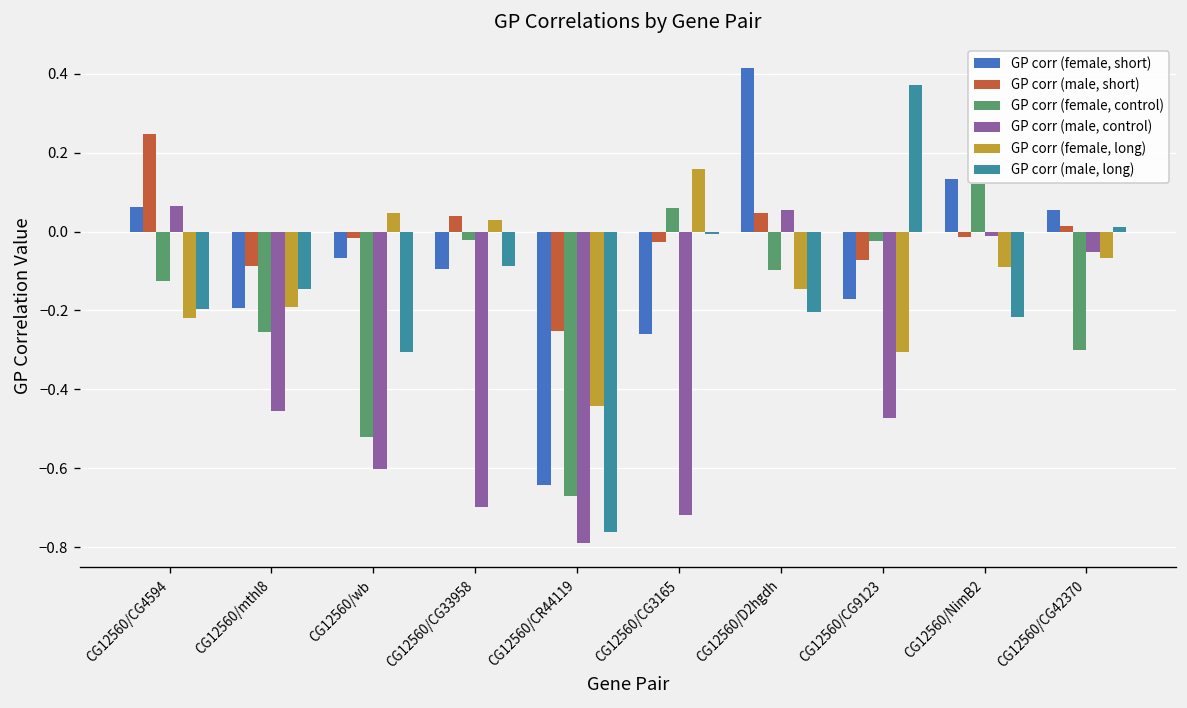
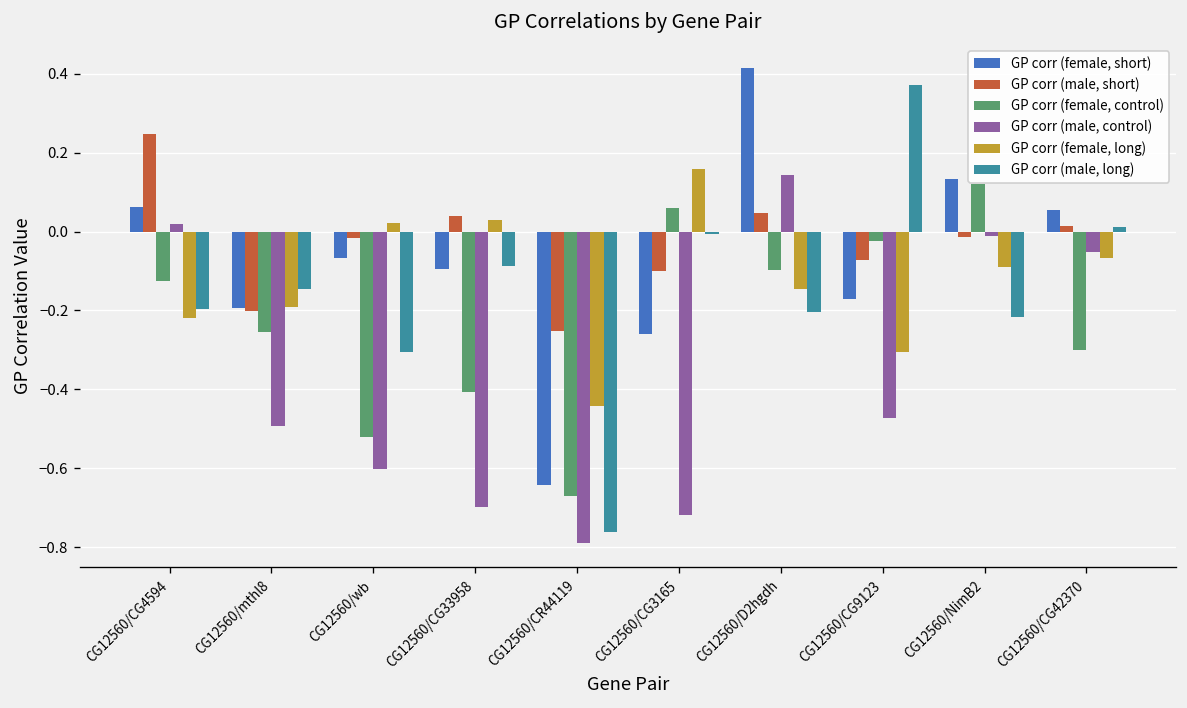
  {
    "GP corr (male, short)": {
      "CG12560/CG4594": 0.25,
-     "CG12560/mthl8": -0.09,
+     "CG12560/mthl8": -0.20,
      "CG12560/wb": -0.02,
      "CG12560/CG33958": 0.04,
      "CG12560/CR44119": -0.25,
-     "CG12560/CG3165": -0.03,
+     "CG12560/CG3165": -0.10,
      "CG12560/D2hgdh": 0.05,
      "CG12560/CG9123": -0.07,
      "CG12560/NimB2": -0.01,
      "CG12560/CG42370": 0.01
    },
    "GP corr (female, control)": {
      "CG12560/CG4594": -0.13,
      "CG12560/mthl8": -0.25,
      "CG12560/wb": -0.52,
-     "CG12560/CG33958": -0.02,
+     "CG12560/CG33958": -0.41,
      "CG12560/CR44119": -0.67,
      "CG12560/CG3165": 0.06,
      "CG12560/D2hgdh": -0.10,
      "CG12560/CG9123": -0.02,
      "CG12560/NimB2": 0.12,
      "CG12560/CG42370": -0.30
    },
    "GP corr (male, control)": {
-     "CG12560/CG4594": 0.06,
-     "CG12560/mthl8": -0.45,
+     "CG12560/CG4594": 0.02,
+     "CG12560/mthl8": -0.49,
      "CG12560/wb": -0.60,
      "CG12560/CG33958": -0.70,
      "CG12560/CR44119": -0.79,
      "CG12560/CG3165": -0.72,
-     "CG12560/D2hgdh": 0.06,
+     "CG12560/D2hgdh": 0.14,
      "CG12560/CG9123": -0.47,
      "CG12560/NimB2": -0.01,
      "CG12560/CG42370": -0.05
    },
    "GP corr (female, long)": {
      "CG12560/CG4594": -0.22,
      "CG12560/mthl8": -0.19,
-     "CG12560/wb": 0.05,
+     "CG12560/wb": 0.02,
      "CG12560/CG33958": 0.03,
      "CG12560/CR44119": -0.44,
      "CG12560/CG3165": 0.16,
      "CG12560/D2hgdh": -0.15,
      "CG12560/CG9123": -0.31,
      "CG12560/NimB2": -0.09,
      "CG12560/CG42370": -0.07
    }
  }
